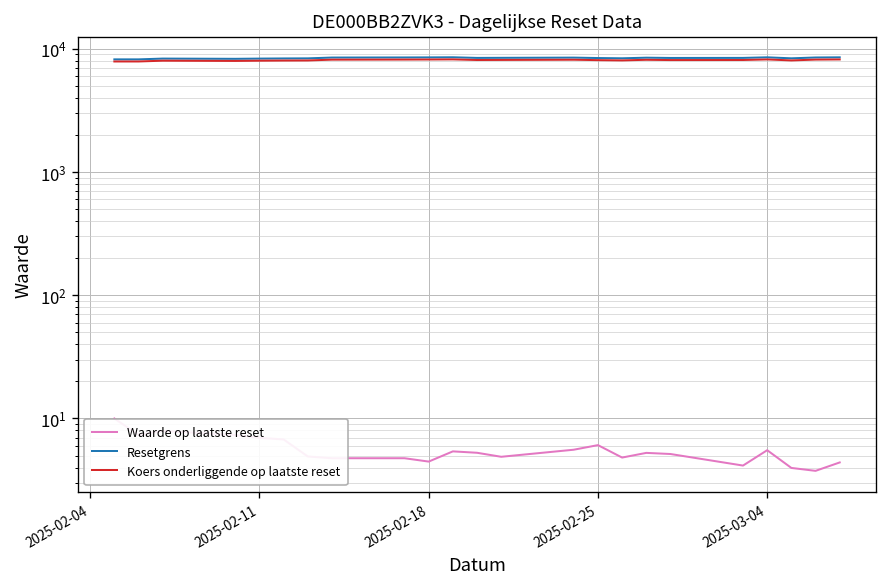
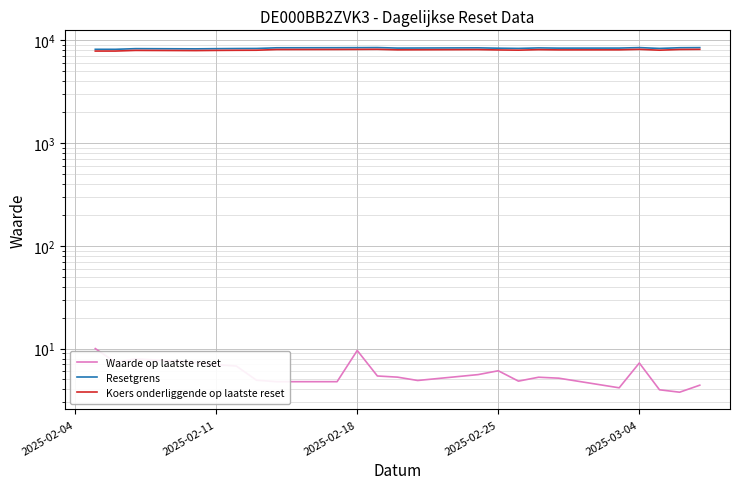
  {
    "Waarde op laatste reset": {
-     "2025-02-18": 4,
+     "2025-02-18": 10,
      "2025-02-25": 6,
-     "2025-03-04": 6
+     "2025-03-04": 7
    }
  }
